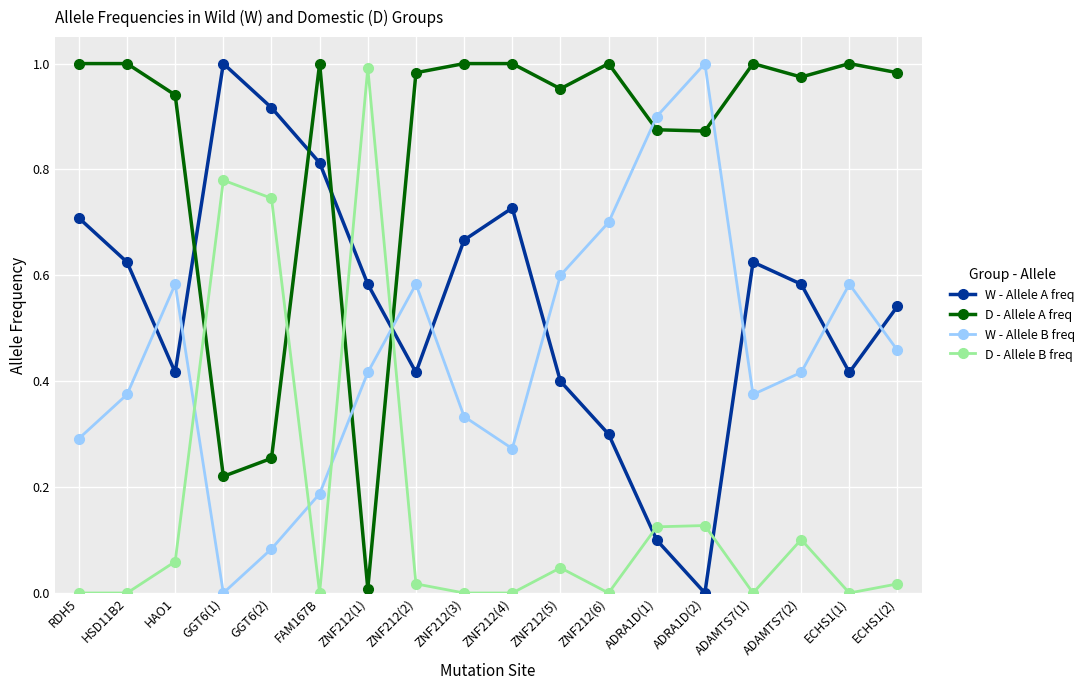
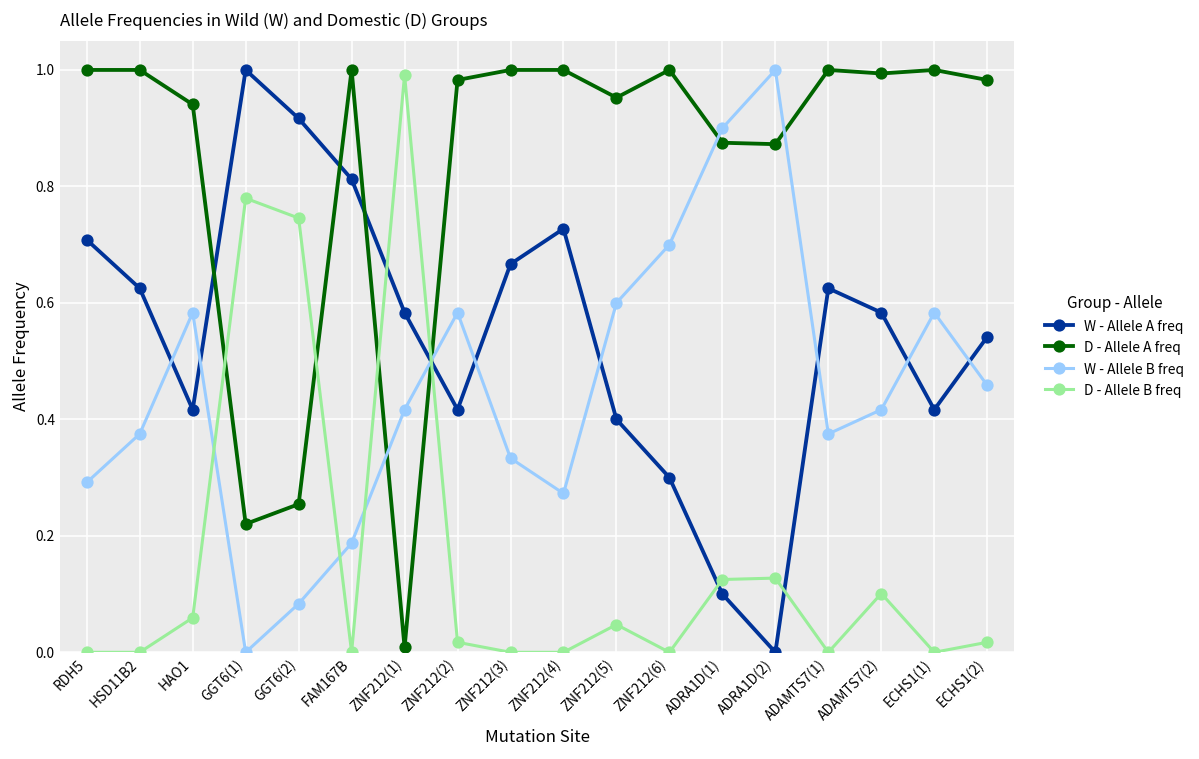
  {
    "W - Allele A freq": {
      "RDH5": 0.71,
      "HSD11B2": 0.63,
      "HAO1": 0.42,
      "GGT6(1)": 1.00,
      "GGT6(2)": 0.92,
      "FAM167B": 0.81,
      "ZNF212(1)": 0.58,
      "ZNF212(2)": 0.42,
      "ZNF212(3)": 0.67,
      "ZNF212(4)": 0.73,
      "ZNF212(5)": 0.40,
      "ZNF212(6)": 0.30,
      "ADRA1D(1)": 0.10,
      "ADRA1D(2)": 0.00,
      "ADAMTS7(1)": 0.63,
      "ADAMTS7(2)": 0.58,
      "ECHS1(1)": 0.42,
      "ECHS1(2)": 0.54
    },
    "D - Allele A freq": {
      "RDH5": 1.00,
      "HSD11B2": 1.00,
      "HAO1": 0.94,
      "GGT6(1)": 0.22,
      "GGT6(2)": 0.25,
      "FAM167B": 1.00,
      "ZNF212(1)": 0.01,
      "ZNF212(2)": 0.98,
      "ZNF212(3)": 1.00,
      "ZNF212(4)": 1.00,
      "ZNF212(5)": 0.95,
      "ZNF212(6)": 1.00,
      "ADRA1D(1)": 0.88,
      "ADRA1D(2)": 0.87,
      "ADAMTS7(1)": 1.00,
-     "ADAMTS7(2)": 0.97,
+     "ADAMTS7(2)": 0.99,
      "ECHS1(1)": 1.00,
      "ECHS1(2)": 0.98
    },
    "W - Allele B freq": {
      "RDH5": 0.29,
      "HSD11B2": 0.38,
      "HAO1": 0.58,
      "GGT6(1)": 0.00,
      "GGT6(2)": 0.08,
      "FAM167B": 0.19,
      "ZNF212(1)": 0.42,
      "ZNF212(2)": 0.58,
      "ZNF212(3)": 0.33,
      "ZNF212(4)": 0.27,
      "ZNF212(5)": 0.60,
      "ZNF212(6)": 0.70,
      "ADRA1D(1)": 0.90,
      "ADRA1D(2)": 1.00,
      "ADAMTS7(1)": 0.38,
      "ADAMTS7(2)": 0.42,
      "ECHS1(1)": 0.58,
      "ECHS1(2)": 0.46
    },
    "D - Allele B freq": {
      "RDH5": 0.00,
      "HSD11B2": 0.00,
      "HAO1": 0.06,
      "GGT6(1)": 0.78,
      "GGT6(2)": 0.75,
      "FAM167B": 0.00,
      "ZNF212(1)": 0.99,
      "ZNF212(2)": 0.02,
      "ZNF212(3)": 0.00,
      "ZNF212(4)": 0.00,
      "ZNF212(5)": 0.05,
      "ZNF212(6)": 0.00,
      "ADRA1D(1)": 0.13,
      "ADRA1D(2)": 0.13,
      "ADAMTS7(1)": 0.00,
      "ADAMTS7(2)": 0.10,
      "ECHS1(1)": 0.00,
      "ECHS1(2)": 0.02
    }
  }
